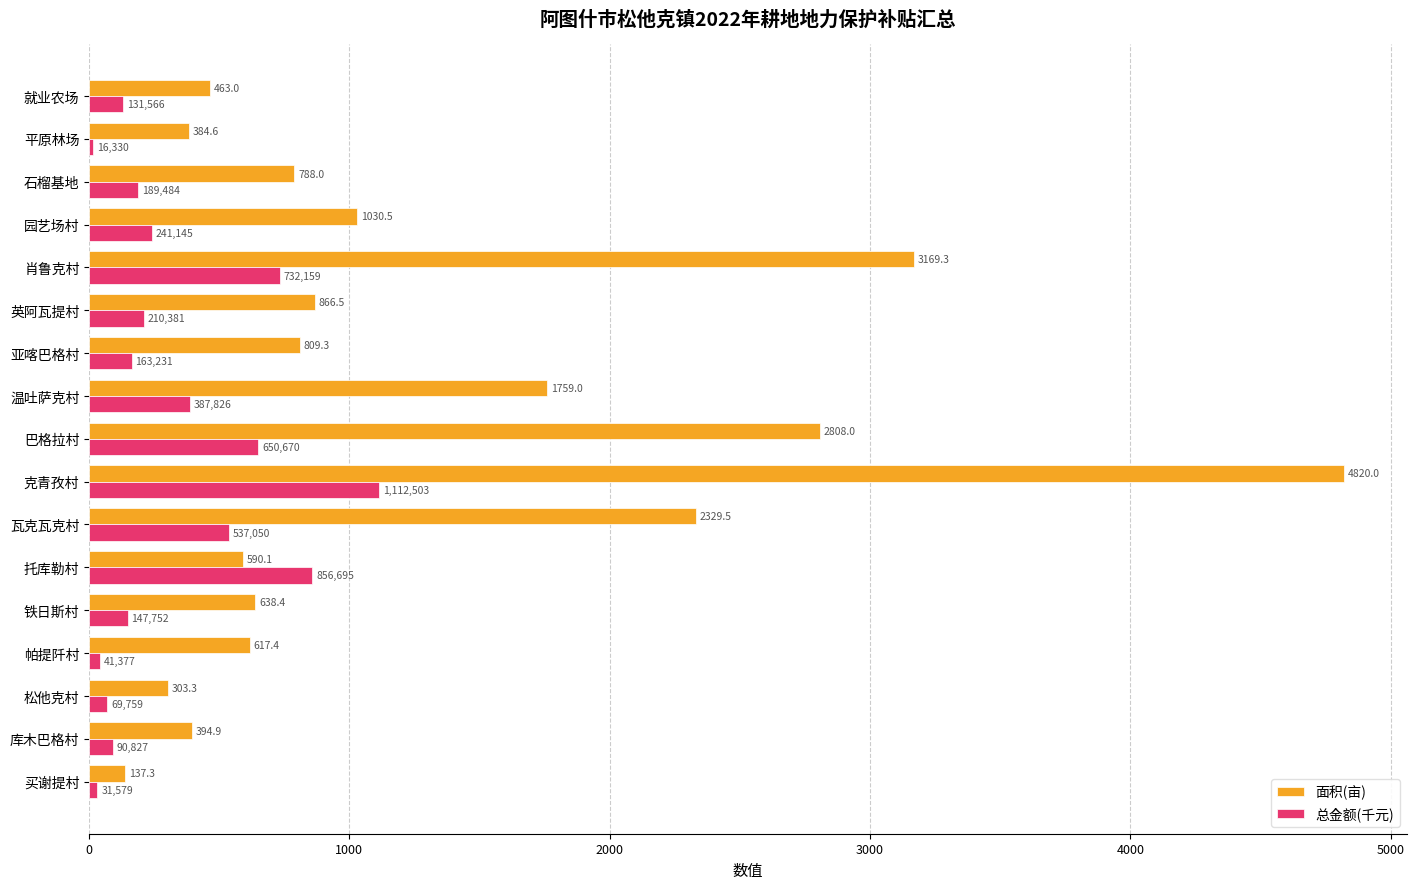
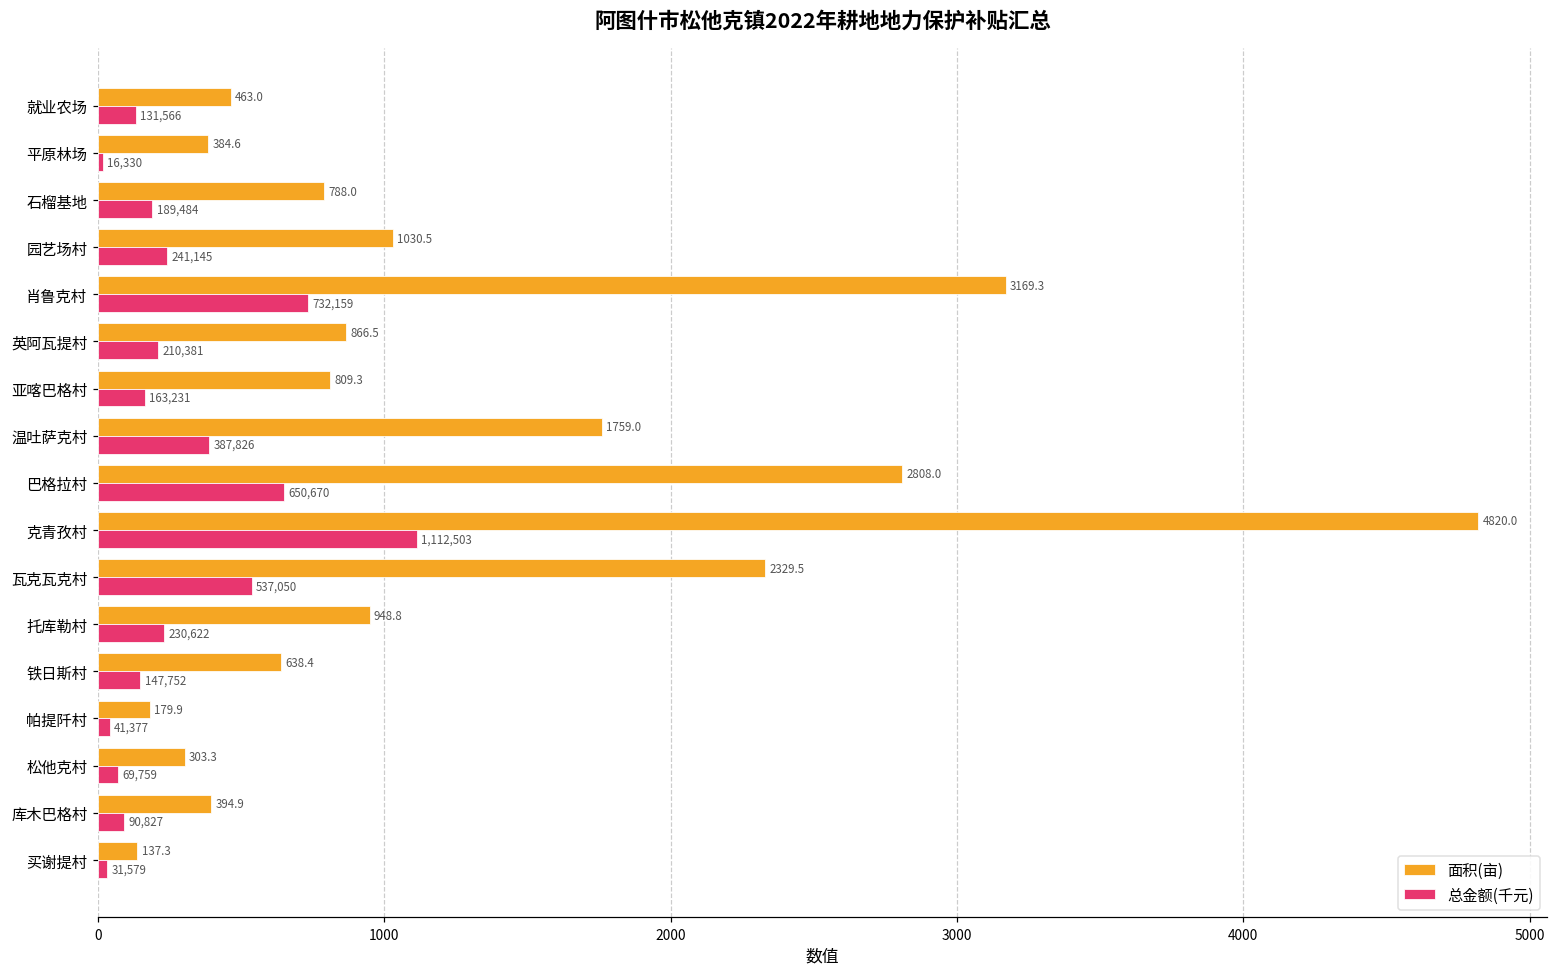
  {
    "面积(亩)": {
      "就业农场": "463.0",
      "平原林场": "384.6",
      "石榴基地": "788.0",
      "园艺场村": "1030.5",
      "肖鲁克村": "3169.3",
      "英阿瓦提村": "866.5",
      "亚喀巴格村": "809.3",
      "温吐萨克村": "1759.0",
      "巴格拉村": "2808.0",
      "克青孜村": "4820.0",
      "瓦克瓦克村": "2329.5",
-     "托库勒村": "590.1",
+     "托库勒村": "948.8",
      "铁日斯村": "638.4",
-     "帕提阡村": "617.4",
+     "帕提阡村": "179.9",
      "松他克村": "303.3",
      "库木巴格村": "394.9",
      "买谢提村": "137.3"
    },
    "总金额(千元)": {
-     "托库勒村": "856,695"
+     "托库勒村": "230,622"
    }
  }
